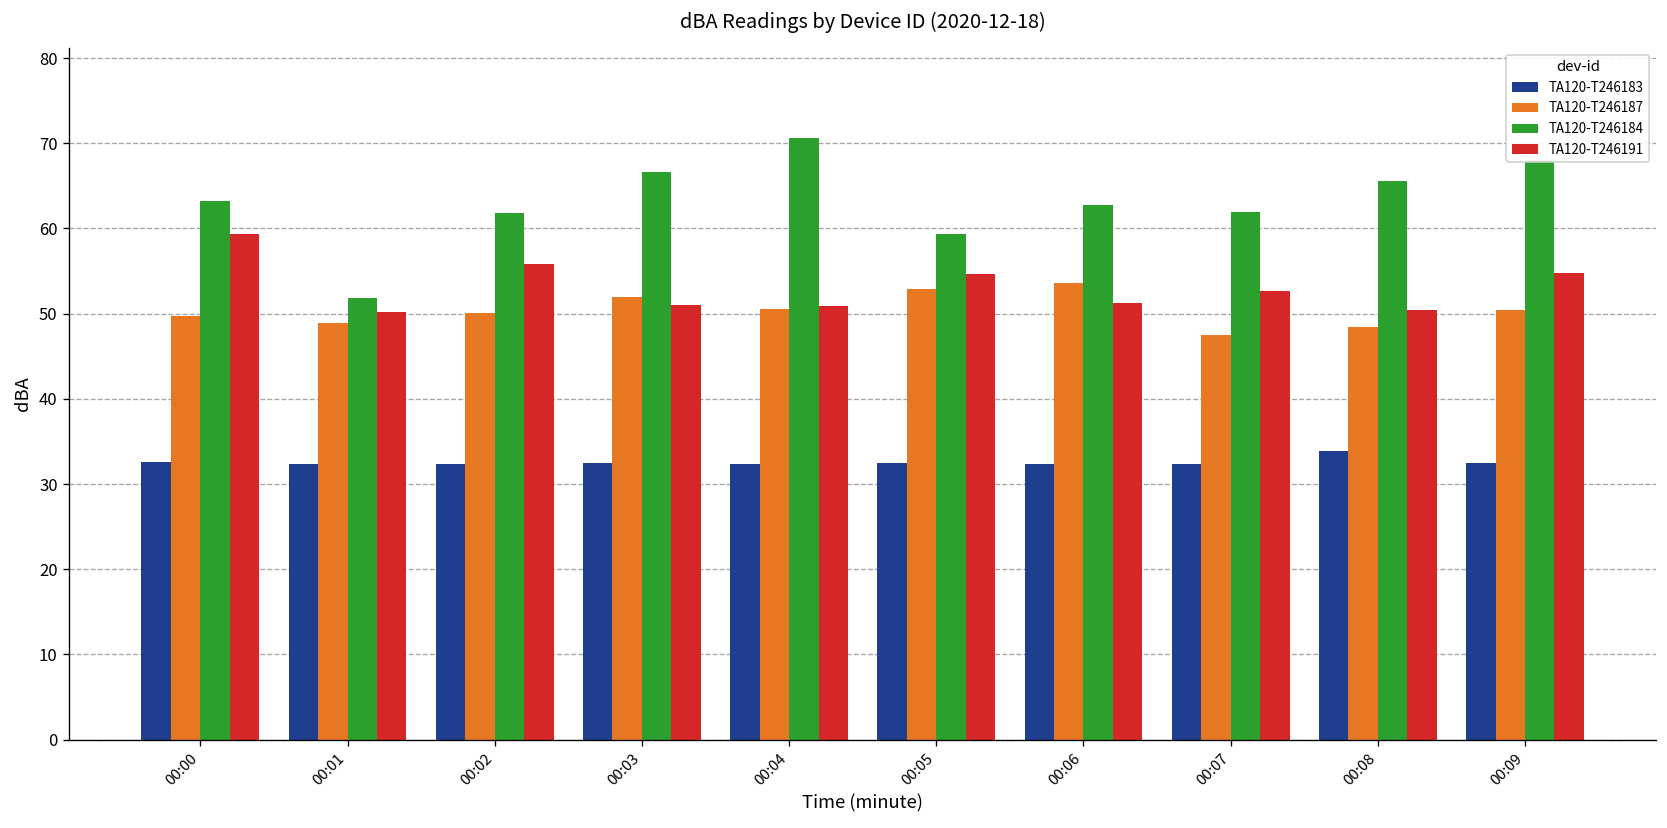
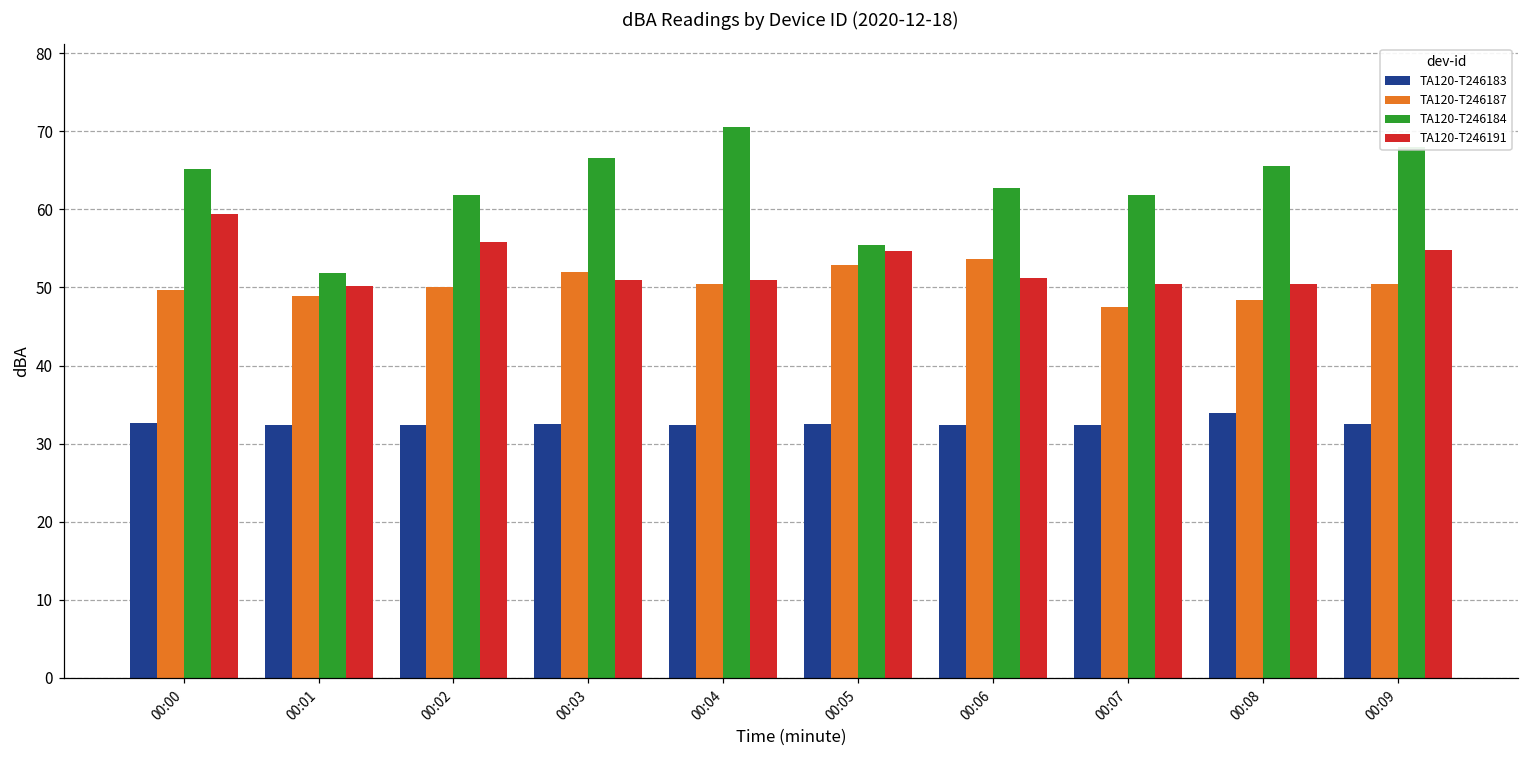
  {
    "TA120-T246183": {
      "00:00": 33,
      "00:01": 32,
      "00:02": 32,
      "00:03": 33,
      "00:04": 32,
      "00:05": 33,
      "00:06": 32,
      "00:07": 32,
      "00:08": 34,
      "00:09": 33
    },
    "TA120-T246187": {
      "00:00": 50,
      "00:01": 49,
      "00:02": 50,
      "00:03": 52,
      "00:04": 51,
      "00:05": 53,
      "00:06": 54,
      "00:07": 48,
      "00:08": 48,
      "00:09": 50
    },
    "TA120-T246184": {
-     "00:00": 63,
+     "00:00": 65,
      "00:01": 52,
      "00:02": 62,
      "00:03": 67,
      "00:04": 71,
-     "00:05": 59,
+     "00:05": 56,
      "00:06": 63,
      "00:07": 62,
      "00:08": 66,
      "00:09": 68
    },
    "TA120-T246191": {
      "00:00": 59,
      "00:01": 50,
      "00:02": 56,
      "00:03": 51,
      "00:04": 51,
      "00:05": 55,
      "00:06": 51,
-     "00:07": 53,
+     "00:07": 50,
      "00:08": 50,
      "00:09": 55
    }
  }
